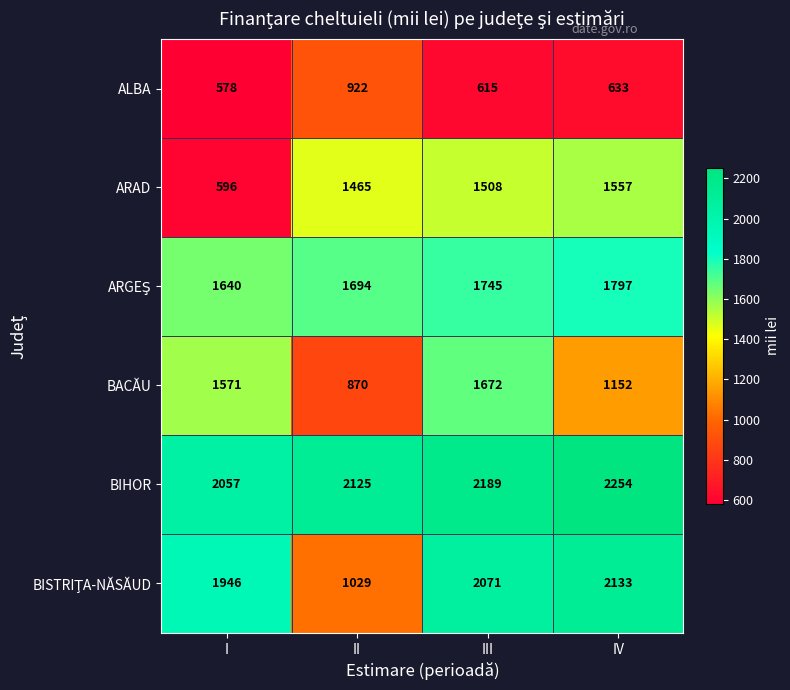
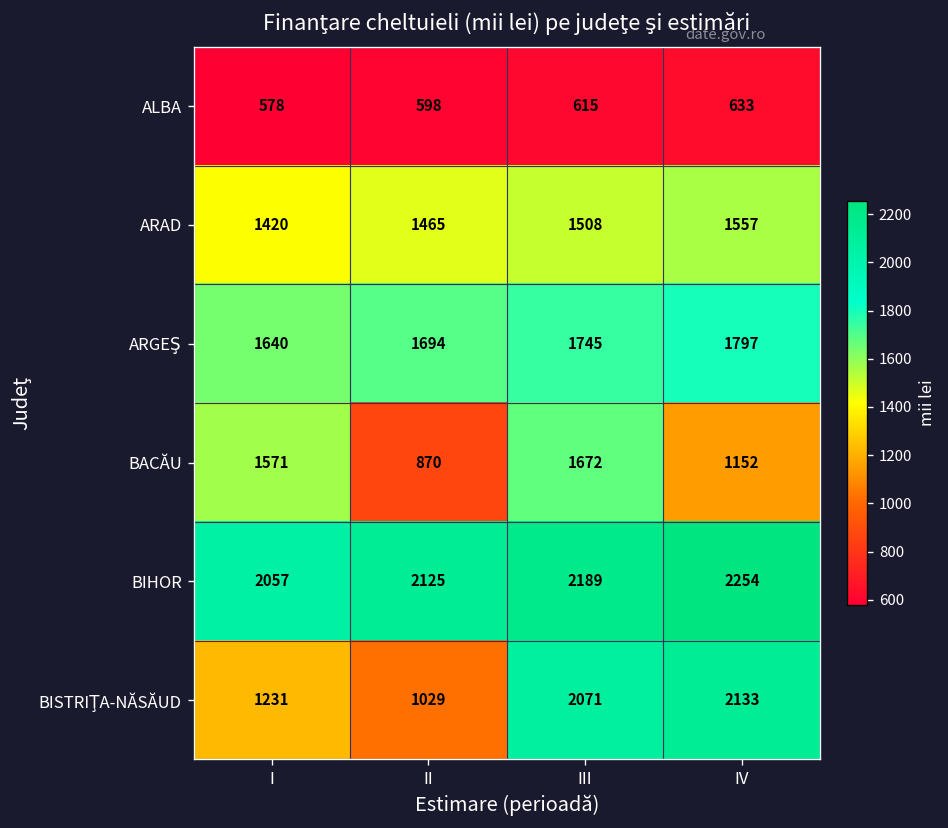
  {
    "ALBA": {
      "I": 578,
-     "II": 922,
+     "II": 598,
      "III": 615,
      "IV": 633
    },
    "ARAD": {
-     "I": 596,
+     "I": 1420,
      "II": 1465,
      "III": 1508,
      "IV": 1557
    },
    "ARGEŞ": {
      "I": 1640,
      "II": 1694,
      "III": 1745,
      "IV": 1797
    },
    "BACĂU": {
      "I": 1571,
      "II": 870,
      "III": 1672,
      "IV": 1152
    },
    "BIHOR": {
      "I": 2057,
      "II": 2125,
      "III": 2189,
      "IV": 2254
    },
    "BISTRIŢA-NĂSĂUD": {
-     "I": 1946,
+     "I": 1231,
      "II": 1029,
      "III": 2071,
      "IV": 2133
    }
  }
